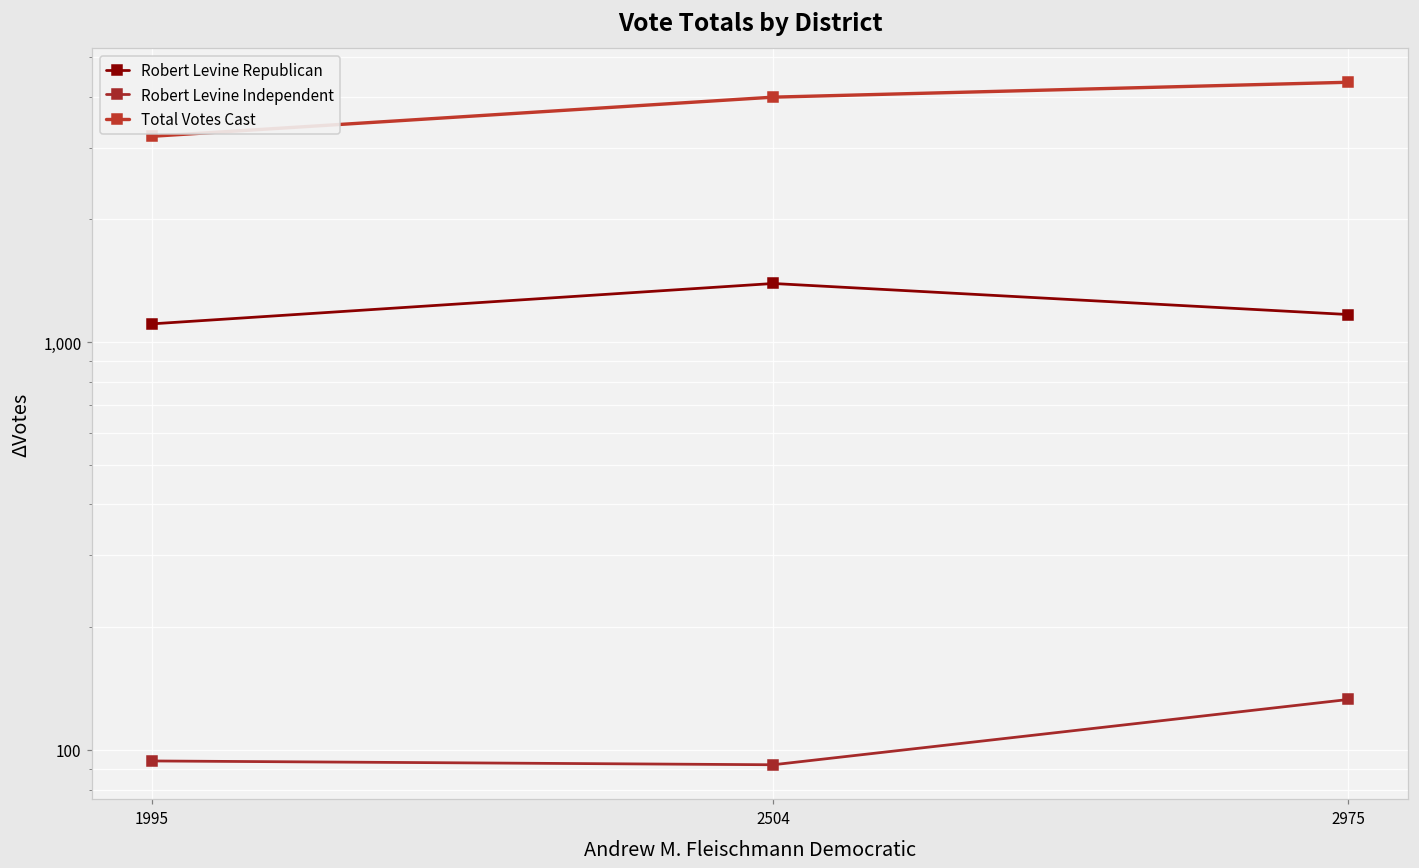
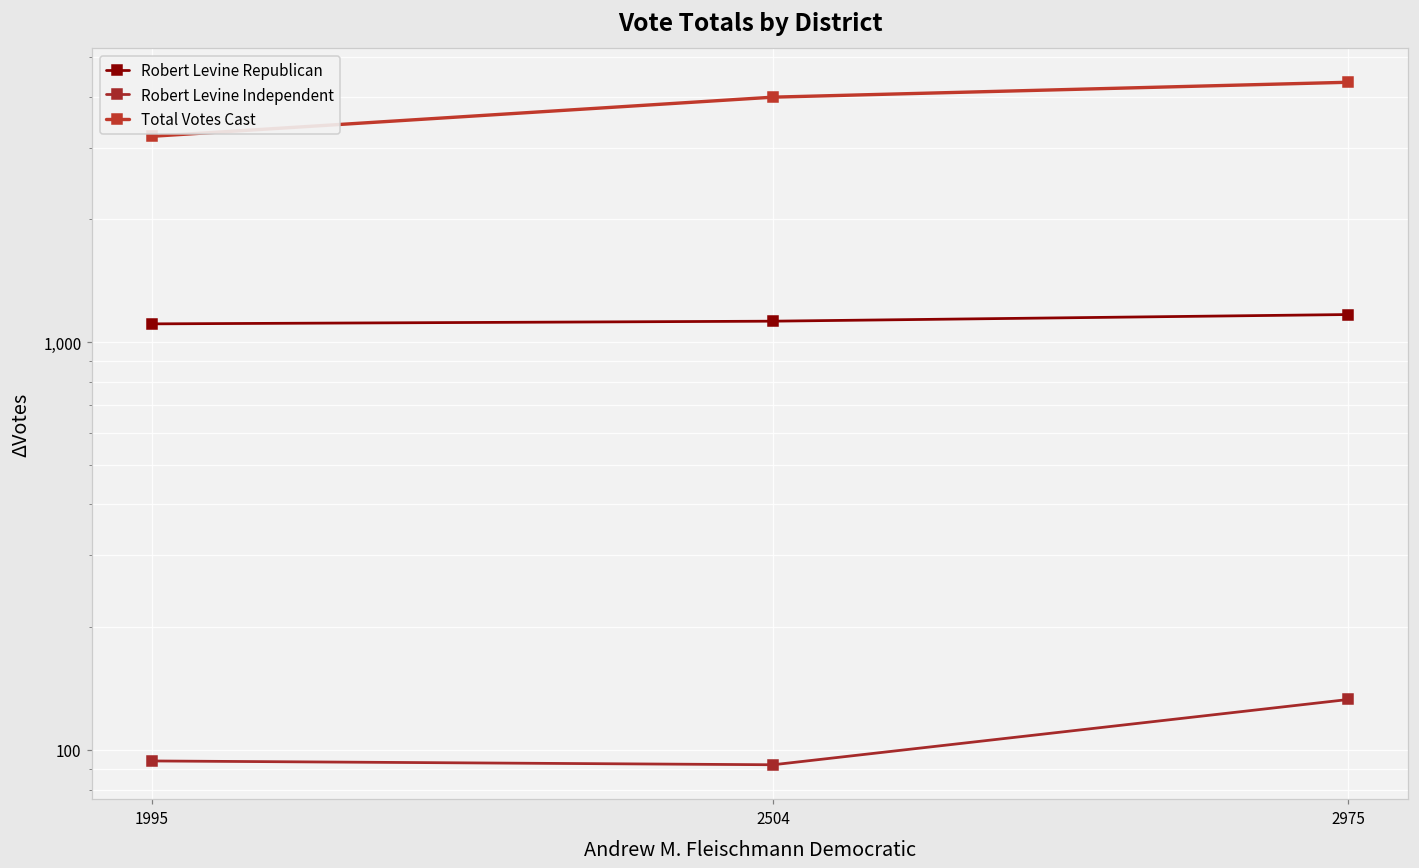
  {
    "Robert Levine Republican": {
      "1995": "1,110",
-     "2504": "1,390",
+     "2504": "1,130",
      "2975": "1,170"
    }
  }
